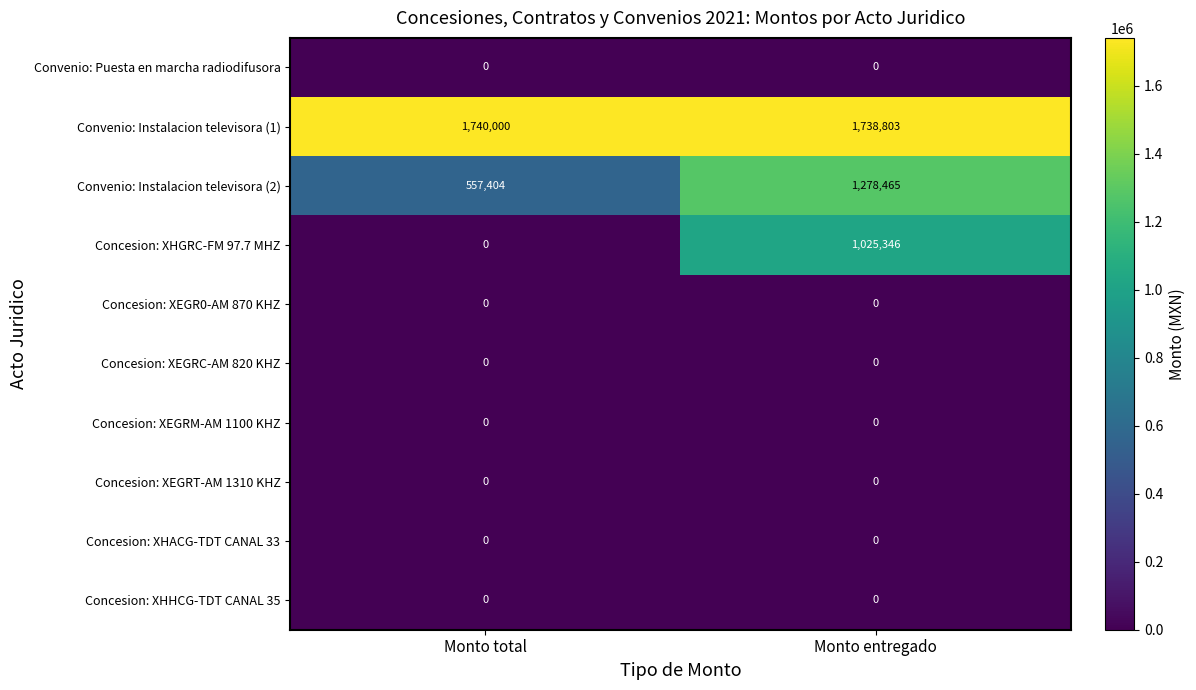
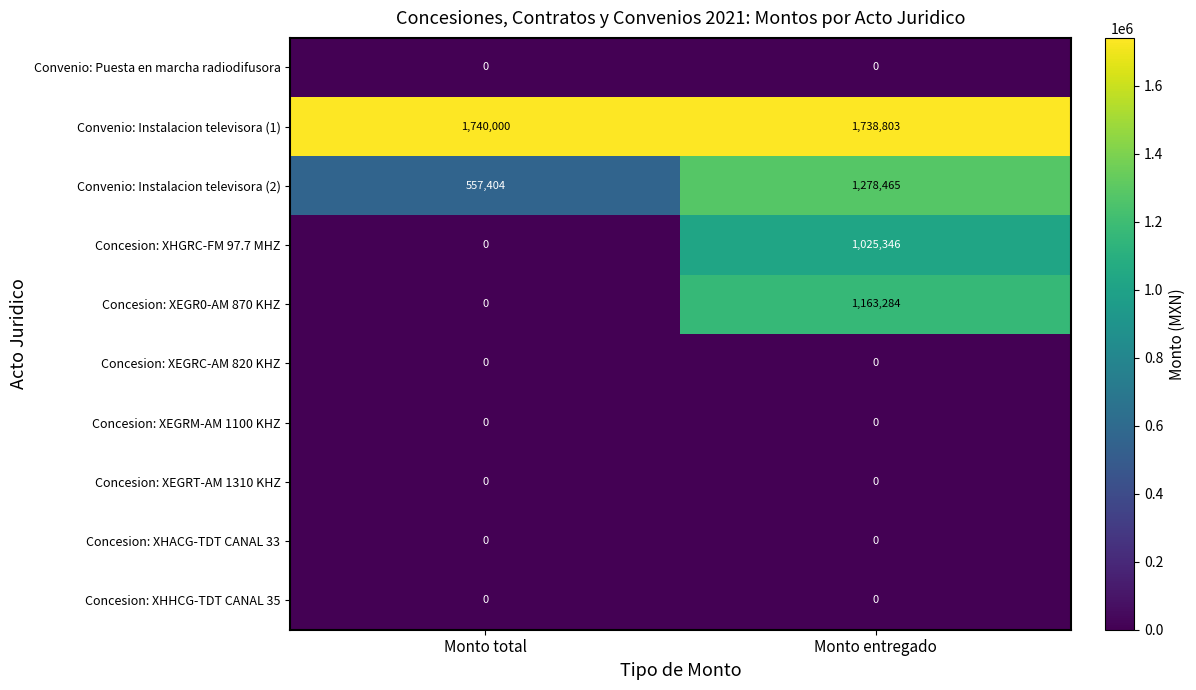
  {
    "Convenio: Puesta en marcha radiodifusora": {
      "Monto total": "0",
      "Monto entregado": "0"
    },
    "Convenio: Instalacion televisora (1)": {
      "Monto total": "1,740,000",
      "Monto entregado": "1,738,803"
    },
    "Convenio: Instalacion televisora (2)": {
      "Monto total": "557,404",
      "Monto entregado": "1,278,465"
    },
    "Concesion: XHGRC-FM 97.7 MHZ": {
      "Monto total": "0",
      "Monto entregado": "1,025,346"
    },
    "Concesion: XEGR0-AM 870 KHZ": {
      "Monto total": "0",
-     "Monto entregado": "0"
+     "Monto entregado": "1,163,284"
    },
    "Concesion: XEGRC-AM 820 KHZ": {
      "Monto total": "0",
      "Monto entregado": "0"
    },
    "Concesion: XEGRM-AM 1100 KHZ": {
      "Monto total": "0",
      "Monto entregado": "0"
    },
    "Concesion: XEGRT-AM 1310 KHZ": {
      "Monto total": "0",
      "Monto entregado": "0"
    },
    "Concesion: XHACG-TDT CANAL 33": {
      "Monto total": "0",
      "Monto entregado": "0"
    },
    "Concesion: XHHCG-TDT CANAL 35": {
      "Monto total": "0",
      "Monto entregado": "0"
    }
  }
